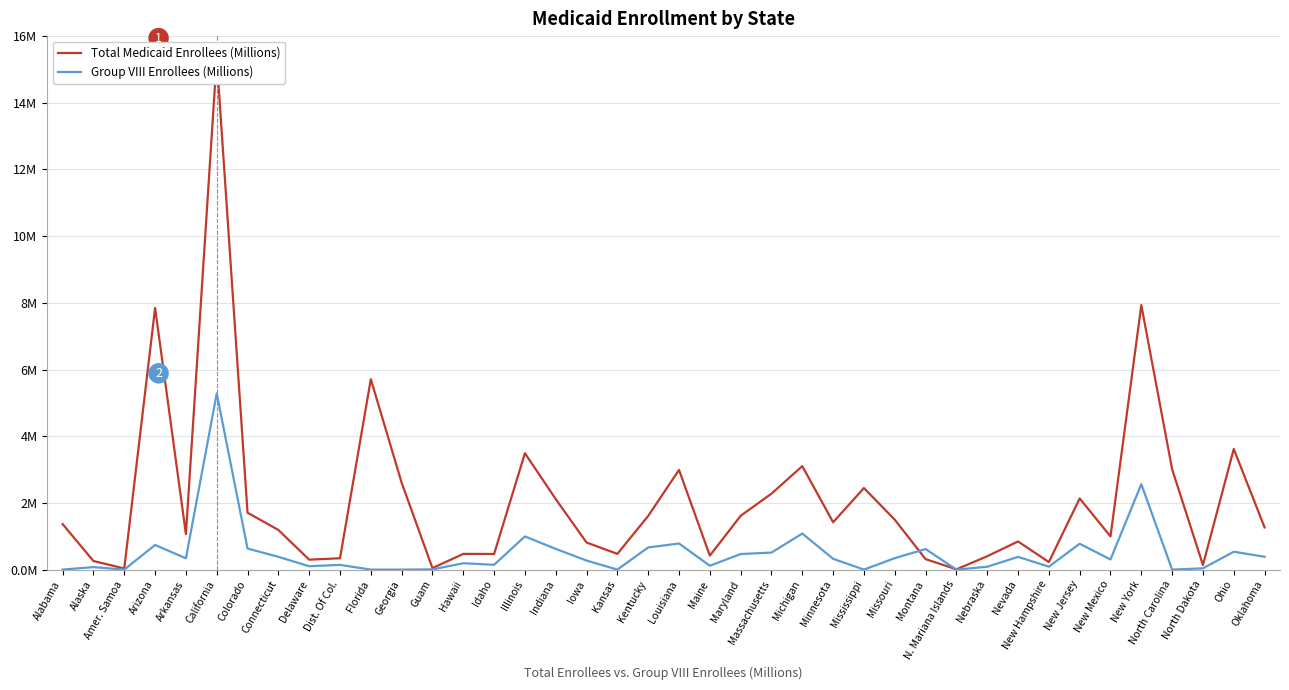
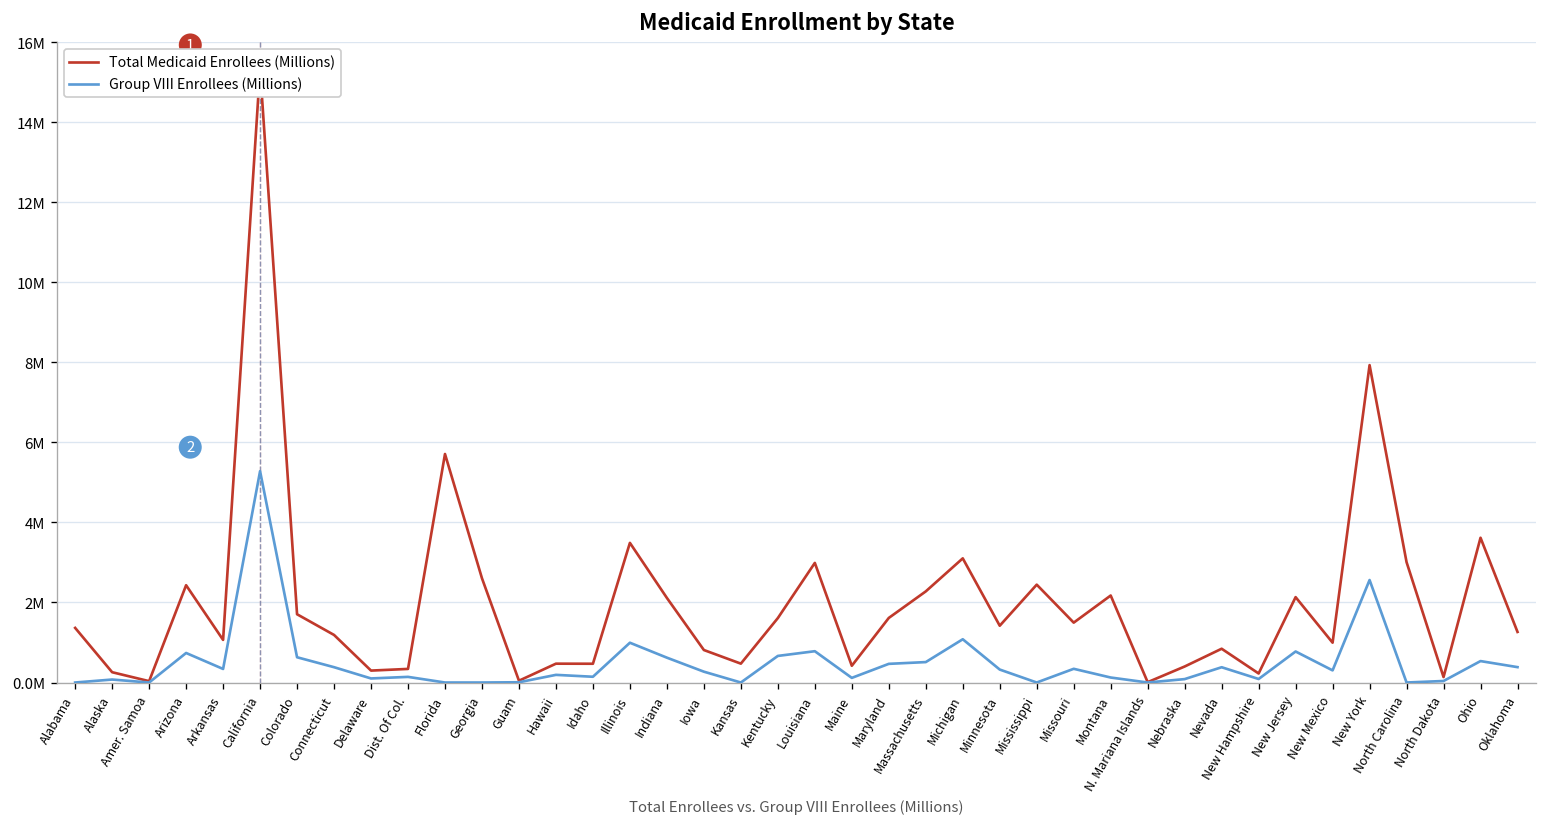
  {
    "Total Medicaid Enrollees (Millions)": {
      "Alabama": 1400000,
      "Alaska": 300000,
-     "Arizona": 7800000,
+     "Arizona": 2400000,
      "Arkansas": 1100000,
      "Colorado": 1700000,
      "Connecticut": 1200000,
      "Delaware": 300000,
      "Dist. Of Col.": 300000,
      "Florida": 5700000,
      "Georgia": 2600000,
      "Hawaii": 500000,
      "Idaho": 500000,
      "Illinois": 3500000,
      "Indiana": 2100000,
      "Iowa": 800000,
      "Kansas": 500000,
      "Kentucky": 1600000,
      "Louisiana": 3000000,
      "Maine": 400000,
      "Maryland": 1600000,
      "Massachusetts": 2300000,
      "Michigan": 3100000,
      "Minnesota": 1400000,
      "Mississippi": 2400000,
      "Missouri": 1500000,
-     "Montana": 300000,
+     "Montana": 2200000,
      "Nebraska": 400000,
      "Nevada": 800000,
      "New Hampshire": 200000,
      "New Jersey": 2100000,
      "New Mexico": 1000000,
      "New York": 7900000,
      "North Carolina": 3000000,
      "North Dakota": 100000,
      "Ohio": 3600000,
      "Oklahoma": 1300000
    },
    "Group VIII Enrollees (Millions)": {
      "Alabama": 0,
      "Alaska": 100000,
      "Arizona": 700000,
      "Arkansas": 300000,
      "California": 5300000,
      "Colorado": 600000,
      "Connecticut": 400000,
      "Delaware": 100000,
      "Dist. Of Col.": 100000,
      "Florida": 0,
      "Georgia": 0,
      "Hawaii": 200000,
      "Idaho": 100000,
      "Illinois": 1000000,
      "Indiana": 600000,
      "Iowa": 300000,
      "Kansas": 0,
      "Kentucky": 700000,
      "Louisiana": 800000,
      "Maine": 100000,
      "Maryland": 500000,
      "Massachusetts": 500000,
      "Michigan": 1100000,
      "Minnesota": 300000,
      "Mississippi": 0,
      "Missouri": 300000,
-     "Montana": 600000,
+     "Montana": 100000,
      "Nebraska": 100000,
      "Nevada": 400000,
      "New Hampshire": 100000,
      "New Jersey": 800000,
      "New Mexico": 300000,
      "New York": 2600000,
      "North Carolina": 0,
      "North Dakota": 0,
      "Ohio": 500000,
      "Oklahoma": 400000
    }
  }
